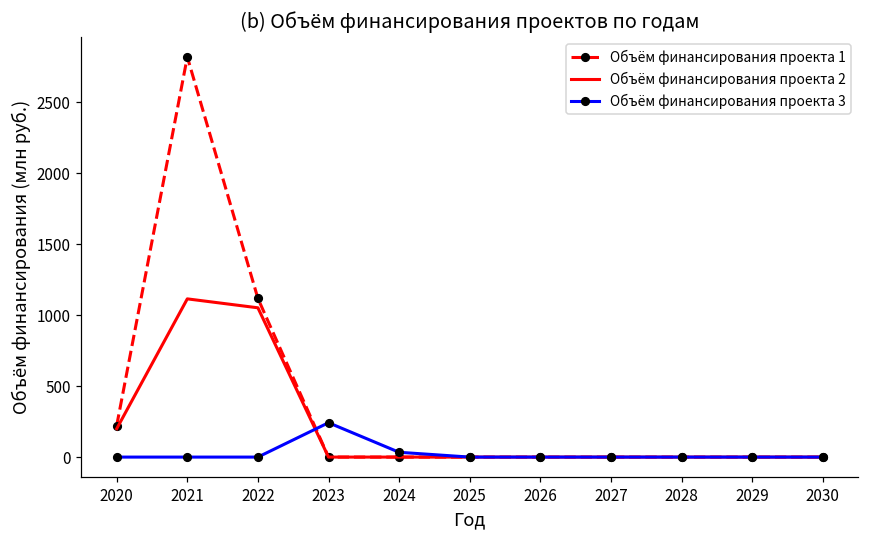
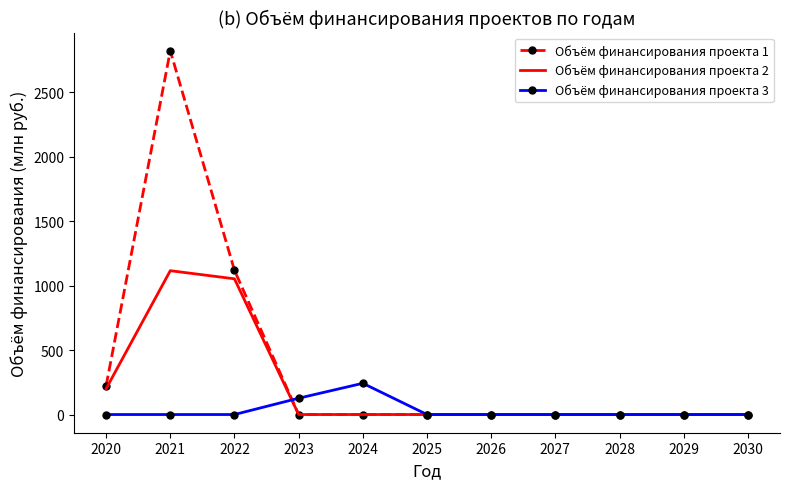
  {
    "Объём финансирования проекта 3": {
      "2020": 0,
      "2021": 0,
      "2022": 0,
-     "2023": 240,
-     "2024": 30
+     "2023": 130,
+     "2024": 240
    }
  }
